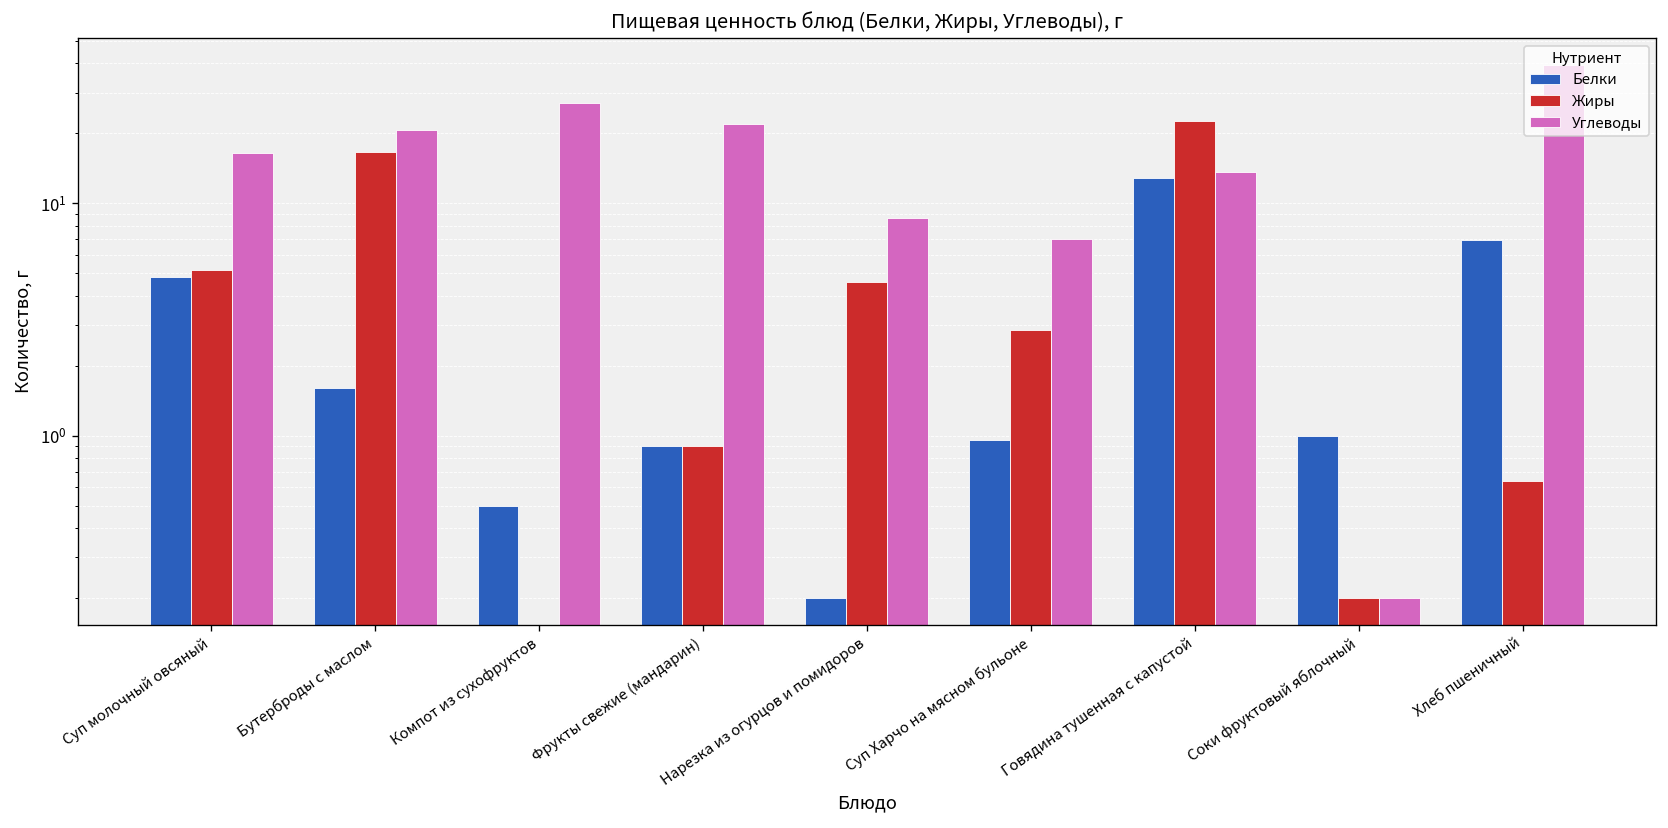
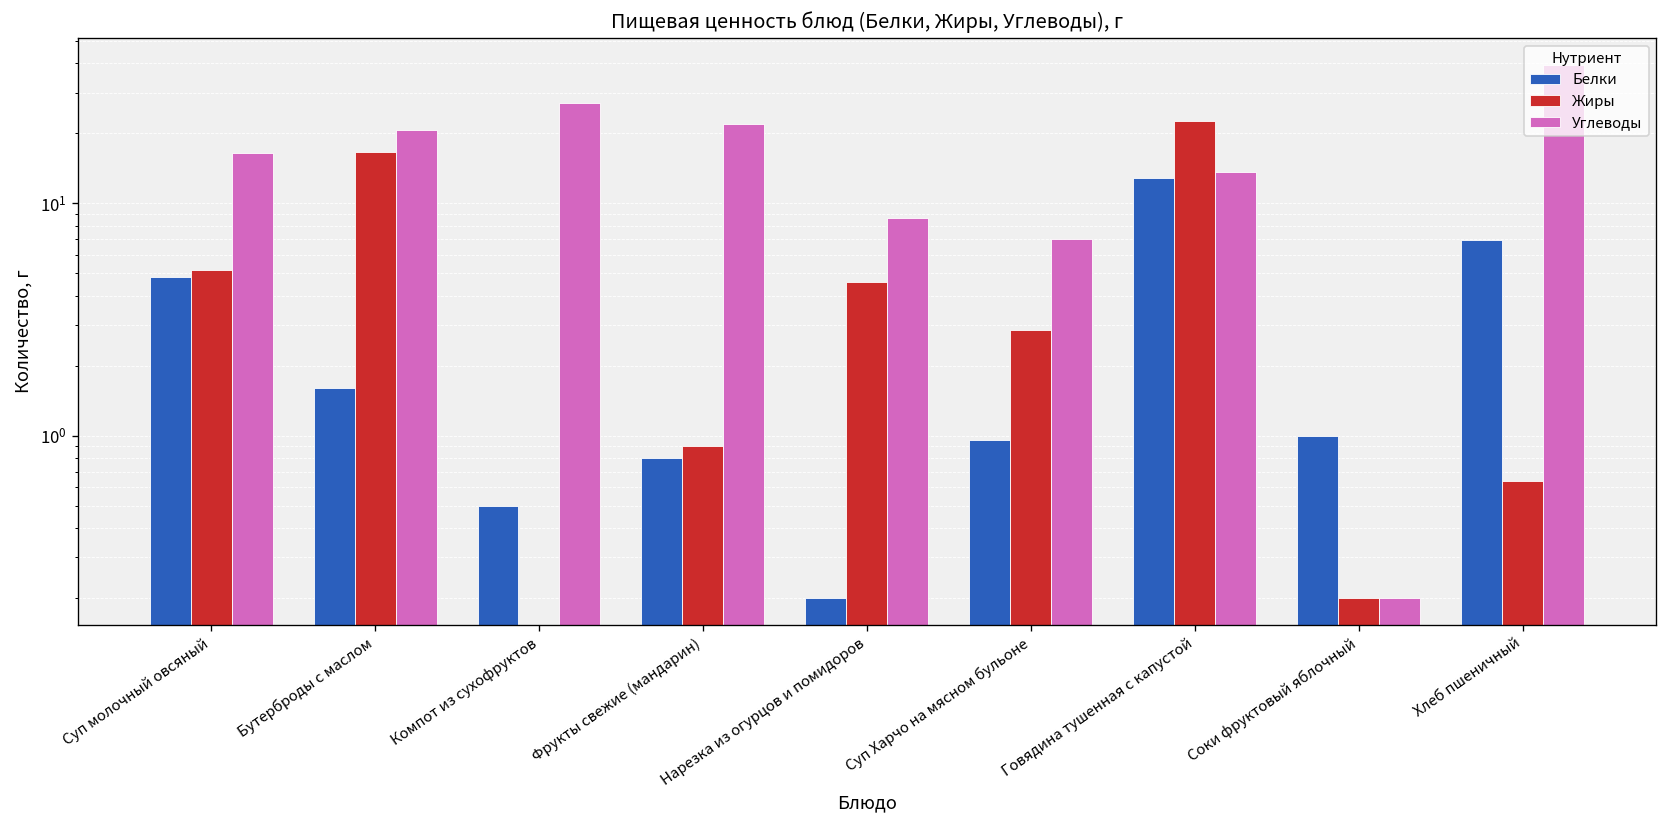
  {
    "Белки": {
      "Суп молочный овсяный": 4.8,
      "Бутерброды с маслом": 1.6,
      "Компот из сухофруктов": 0.5,
-     "Фрукты свежие (мандарин)": 0.9,
+     "Фрукты свежие (мандарин)": 0.8,
      "Нарезка из огурцов и помидоров": 0.2,
      "Суп Харчо на мясном бульоне": 1.0,
      "Говядина тушенная с капустой": 13,
      "Соки фруктовый яблочный": 1.0,
      "Хлеб пшеничный": 7.0
    },
    "Жиры": {
      "Суп молочный овсяный": 5.2,
      "Бутерброды с маслом": 17,
      "Фрукты свежие (мандарин)": 0.9,
      "Нарезка из огурцов и помидоров": 4.6,
      "Суп Харчо на мясном бульоне": 2.8,
      "Говядина тушенная с капустой": 23,
      "Соки фруктовый яблочный": 0.2,
      "Хлеб пшеничный": 0.64
    },
    "Углеводы": {
      "Суп молочный овсяный": 17,
      "Бутерброды с маслом": 21,
      "Компот из сухофруктов": 27,
      "Фрукты свежие (мандарин)": 22,
      "Нарезка из огурцов и помидоров": 9,
      "Суп Харчо на мясном бульоне": 7.0,
      "Говядина тушенная с капустой": 14,
      "Соки фруктовый яблочный": 0.2
    }
  }
